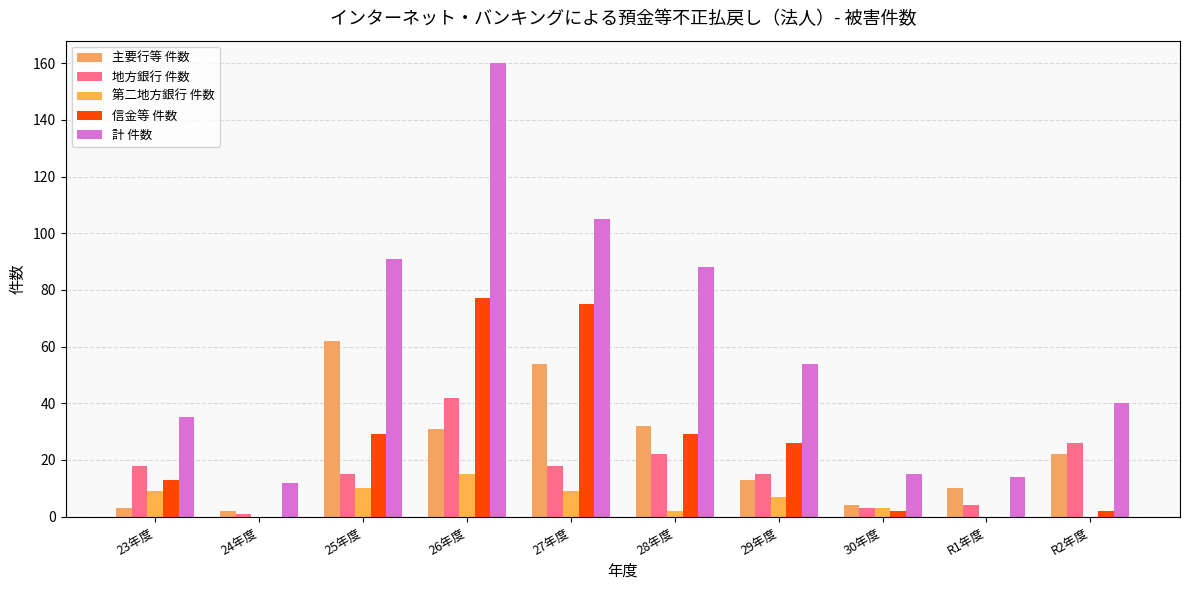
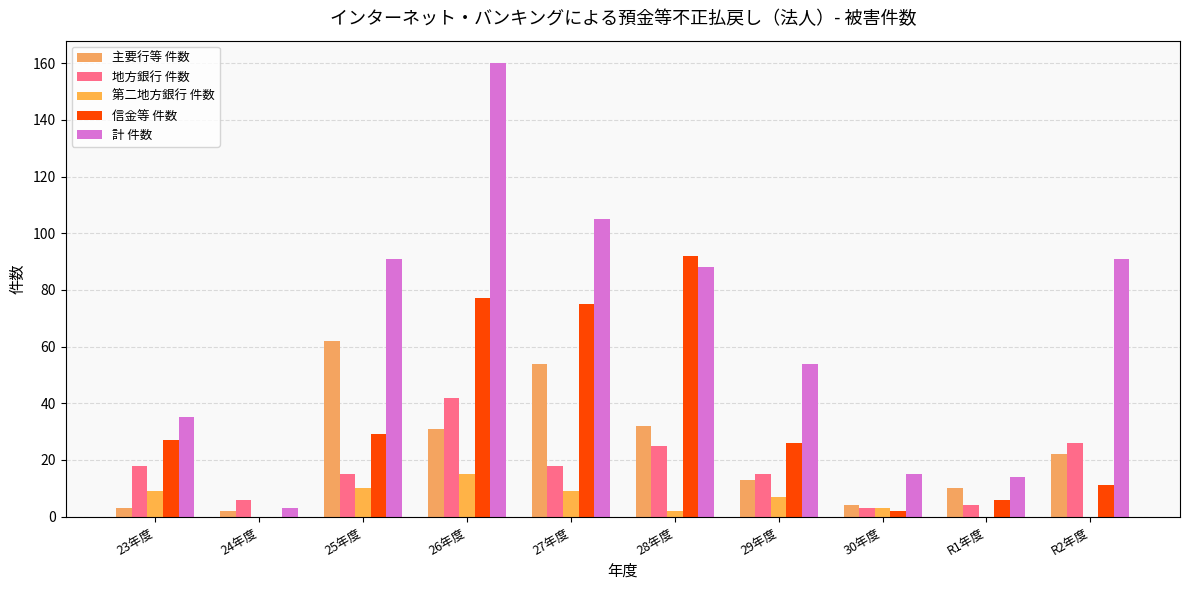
  {
    "地方銀行 件数": {
      "23年度": 18,
-     "24年度": 1,
+     "24年度": 6,
      "25年度": 15,
      "26年度": 42,
      "27年度": 18,
-     "28年度": 22,
+     "28年度": 25,
      "29年度": 15,
      "30年度": 3,
      "R1年度": 4,
      "R2年度": 26
    },
    "信金等 件数": {
-     "23年度": 13,
+     "23年度": 27,
      "24年度": 0,
      "25年度": 29,
      "26年度": 77,
      "27年度": 75,
-     "28年度": 29,
+     "28年度": 92,
      "29年度": 26,
      "30年度": 2,
-     "R1年度": 0,
-     "R2年度": 2
+     "R1年度": 6,
+     "R2年度": 11
    },
    "計 件数": {
      "23年度": 35,
-     "24年度": 12,
+     "24年度": 3,
      "25年度": 91,
      "26年度": 160,
      "27年度": 105,
      "28年度": 88,
      "29年度": 54,
      "30年度": 15,
      "R1年度": 14,
-     "R2年度": 40
+     "R2年度": 91
    }
  }
